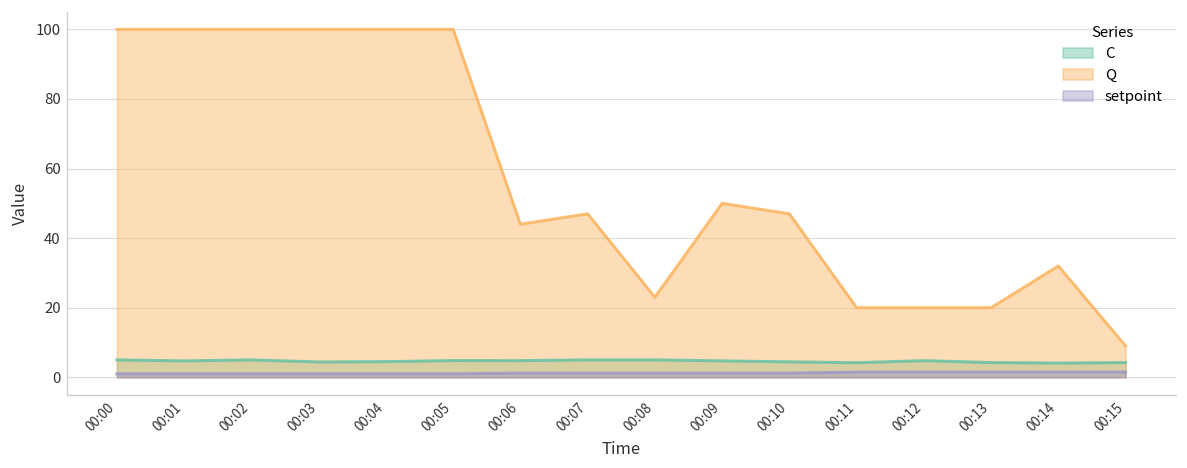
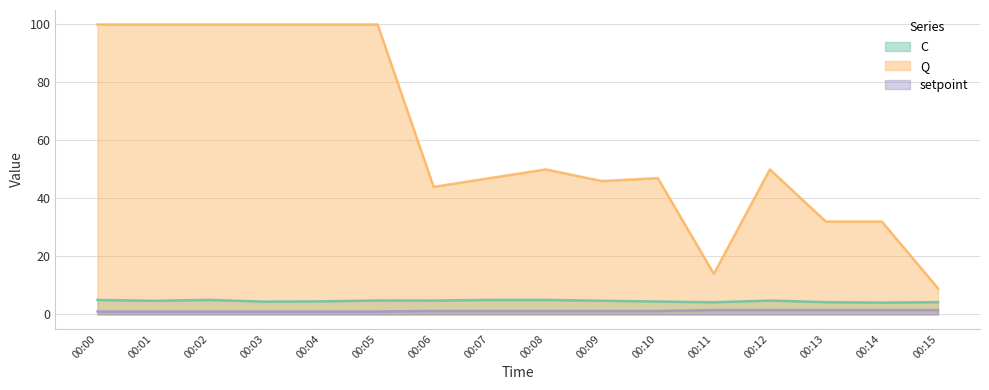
  {
    "Q": {
      "00:00": 100,
      "00:01": 100,
      "00:02": 100,
      "00:03": 100,
      "00:04": 100,
      "00:05": 100,
      "00:06": 44,
      "00:07": 47,
-     "00:08": 23,
-     "00:09": 50,
+     "00:08": 50,
+     "00:09": 46,
      "00:10": 47,
-     "00:11": 20,
-     "00:12": 20,
-     "00:13": 20,
+     "00:11": 14,
+     "00:12": 50,
+     "00:13": 32,
      "00:14": 32,
      "00:15": 9
    }
  }
